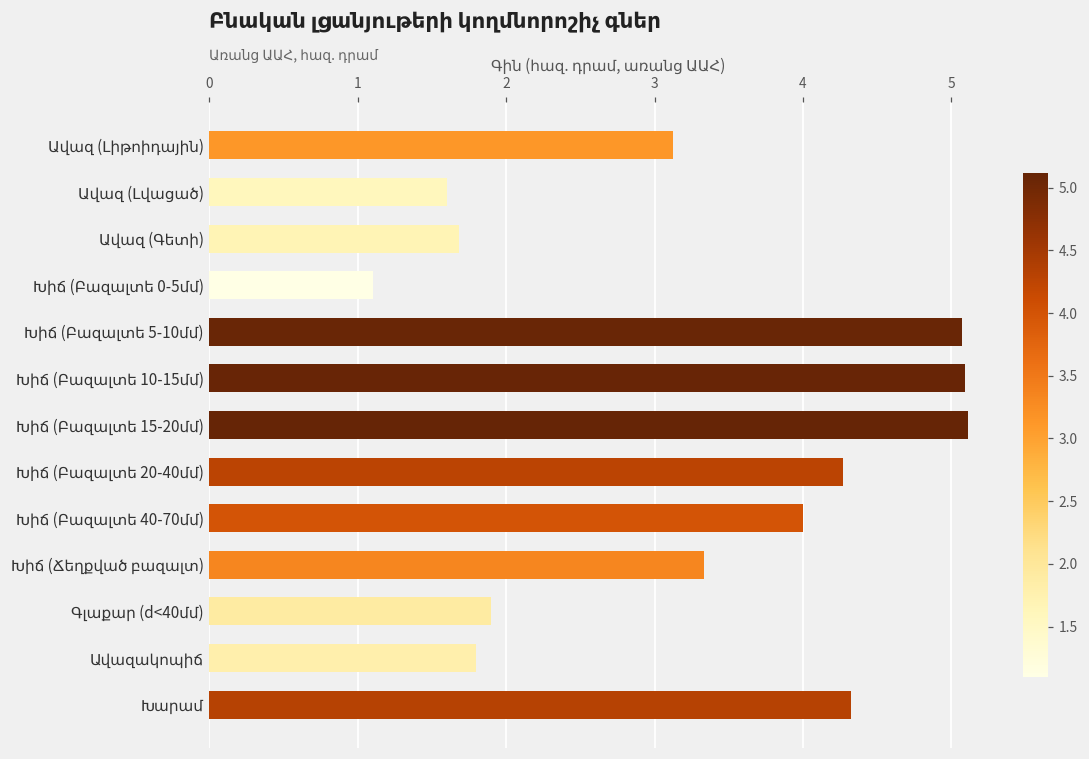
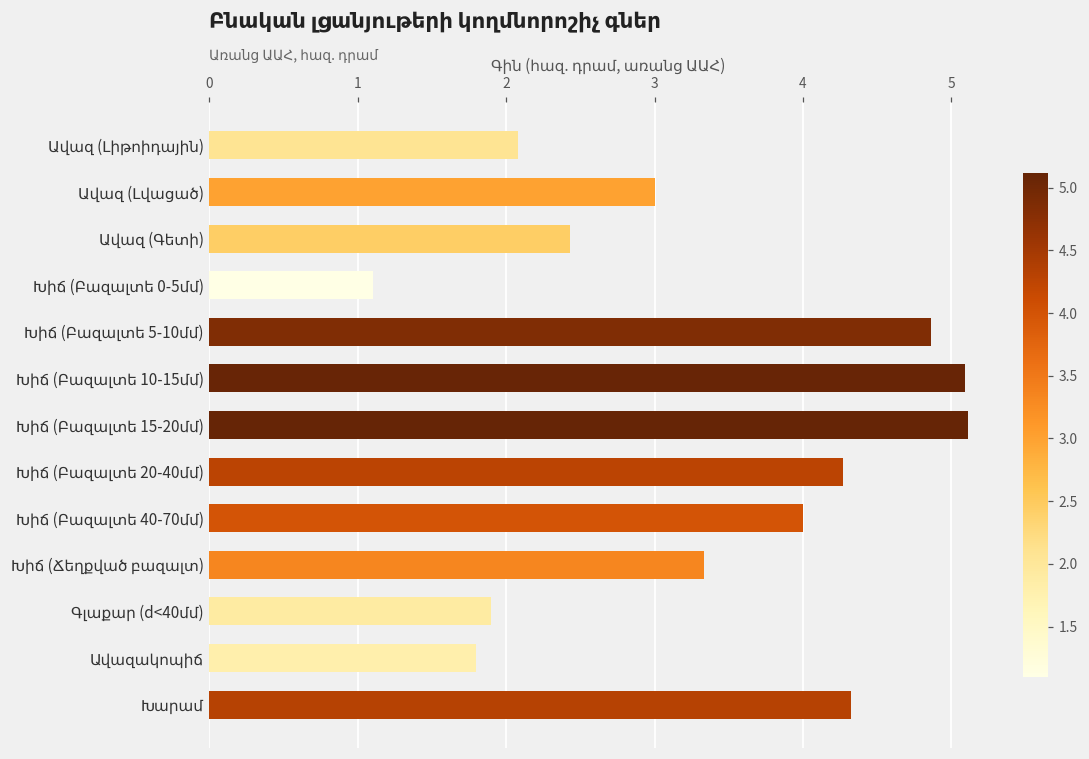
  {
-   "Ավազ (Լիթոիդային)": 3.12,
-   "Ավազ (Լվացած)": 1.6,
-   "Ավազ (Գետի)": 1.68,
+   "Ավազ (Լիթոիդային)": 2.08,
+   "Ավազ (Լվացած)": 3.0,
+   "Ավազ (Գետի)": 2.43,
    "Խիճ (Բազալտե 0-5մմ)": 1.10,
-   "Խիճ (Բազալտե 5-10մմ)": 5.07,
+   "Խիճ (Բազալտե 5-10մմ)": 4.86,
    "Խիճ (Բազալտե 10-15մմ)": 5.09,
    "Խիճ (Բազալտե 15-20մմ)": 5.11,
    "Խիճ (Բազալտե 20-40մմ)": 4.27,
    "Խիճ (Բազալտե 40-70մմ)": 4.00,
    "Խիճ (Ճեղքված բազալտ)": 3.33,
    "Գլաքար (d<40մմ)": 1.90,
    "Ավազակոպիճ": 1.80,
    "Խարամ": 4.32
  }
